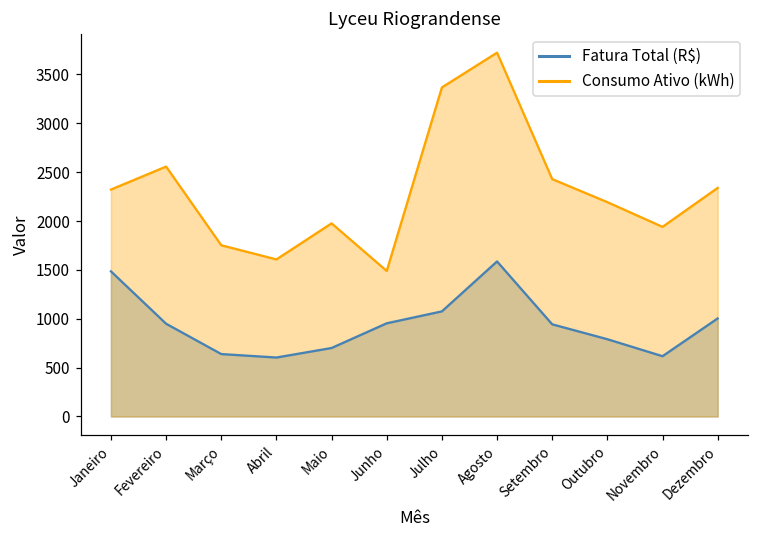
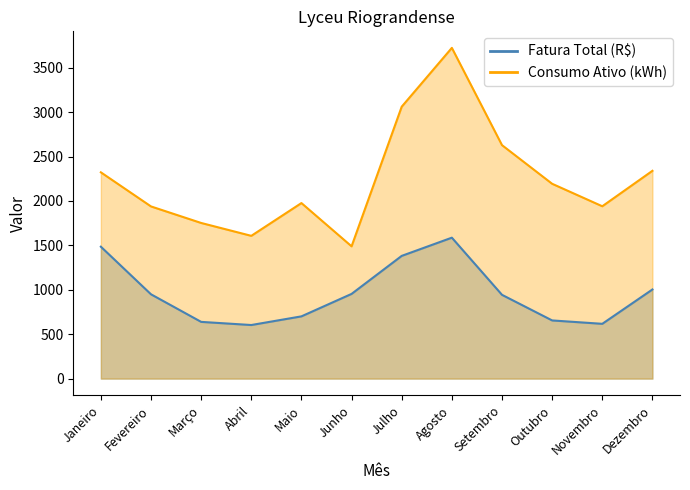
  {
    "Fatura Total (R$)": {
      "Janeiro": 1500,
      "Fevereiro": 900,
      "Março": 600,
      "Abril": 600,
      "Maio": 700,
      "Junho": 1000,
-     "Julho": 1100,
+     "Julho": 1400,
      "Agosto": 1600,
      "Setembro": 900,
-     "Outubro": 800,
+     "Outubro": 700,
      "Novembro": 600,
      "Dezembro": 1000
    },
    "Consumo Ativo (kWh)": {
      "Janeiro": 2300,
-     "Fevereiro": 2600,
+     "Fevereiro": 1900,
      "Março": 1800,
      "Abril": 1600,
      "Maio": 2000,
      "Junho": 1500,
-     "Julho": 3400,
+     "Julho": 3100,
      "Agosto": 3700,
-     "Setembro": 2400,
+     "Setembro": 2600,
      "Outubro": 2200,
      "Novembro": 1900,
      "Dezembro": 2300
    }
  }
